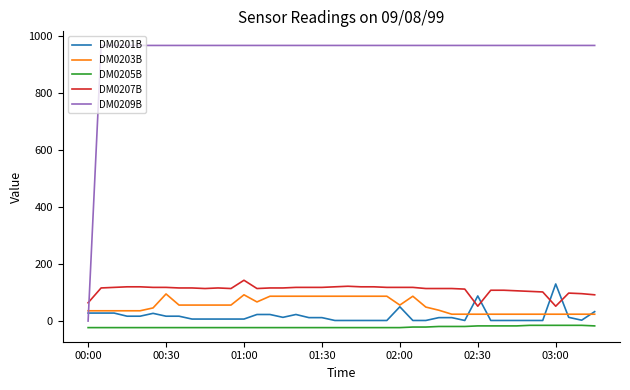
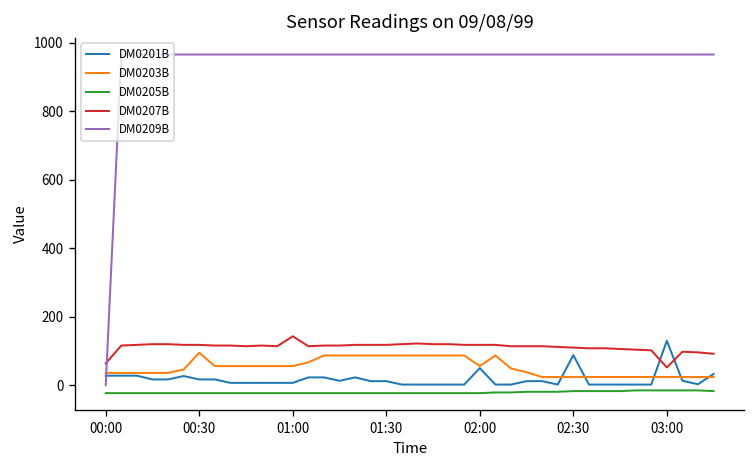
  {
    "DM0201B": {
      "00:30": 20,
      "01:00": 10,
      "01:30": 10,
      "02:30": 90,
      "03:00": 130
    },
    "DM0203B": {
      "00:30": 100,
-     "01:00": 90,
+     "01:00": 60,
      "01:30": 90,
      "02:30": 20,
      "03:00": 20
    },
    "DM0205B": {
      "00:00": -20,
      "00:30": -20,
      "01:00": -20,
      "01:30": -20,
      "02:00": -20,
      "02:30": -20,
      "03:00": -20
    },
    "DM0207B": {
      "00:00": 60,
      "00:30": 120,
      "01:00": 140,
      "01:30": 120,
      "02:00": 120,
-     "02:30": 50,
+     "02:30": 110,
      "03:00": 50
    },
    "DM0209B": {
      "00:00": 0,
      "00:30": 970,
      "01:00": 970,
      "01:30": 970,
      "02:00": 970,
      "02:30": 970,
      "03:00": 970
    }
  }
